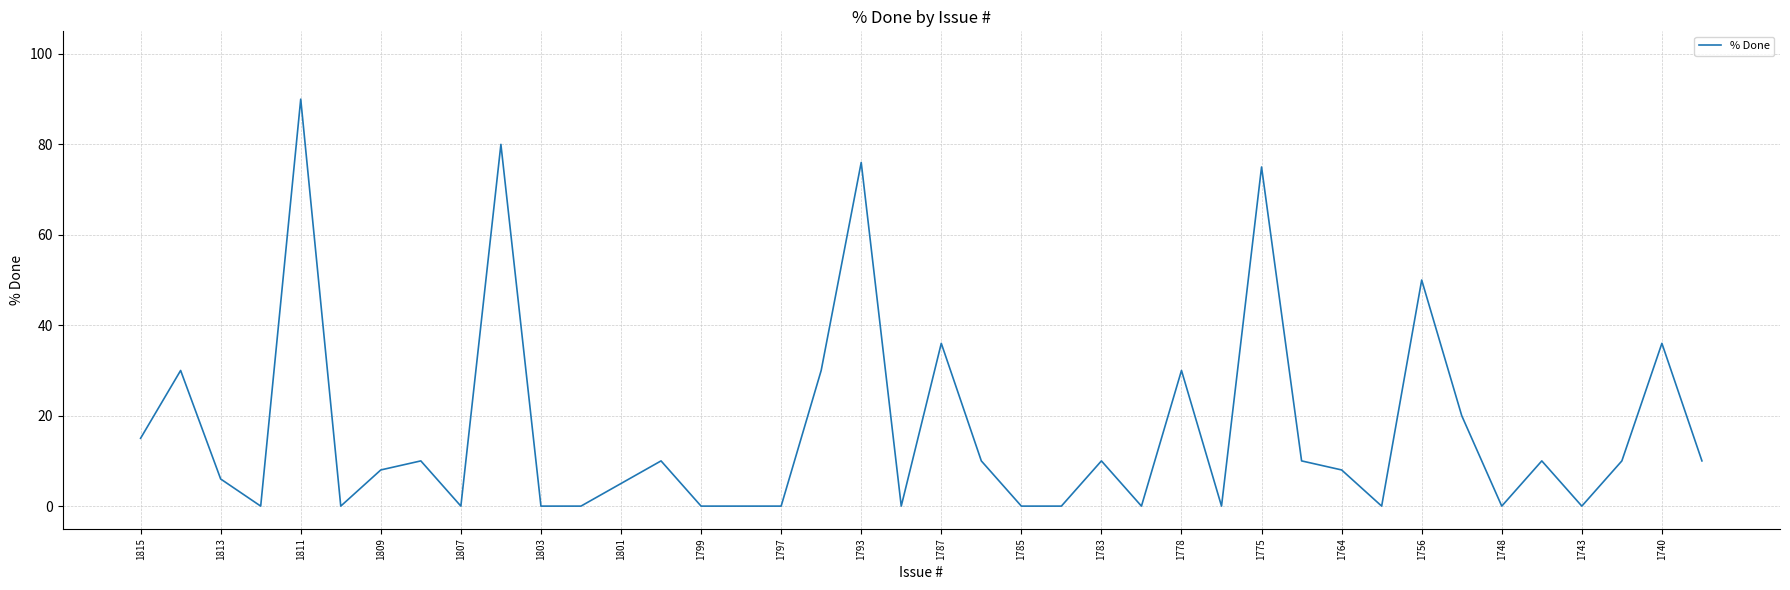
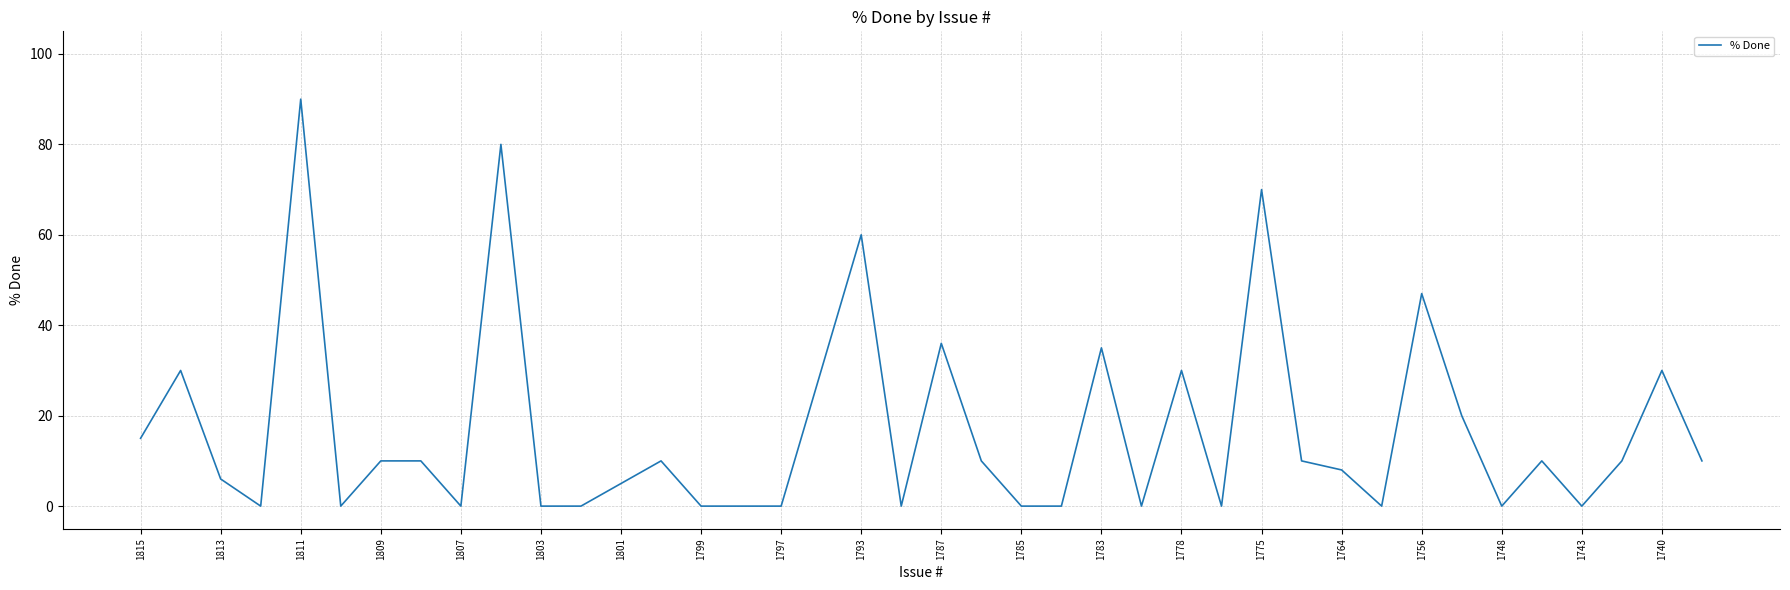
  {
    "1815": 15,
    "1813": 6,
    "1811": 90,
-   "1809": 8,
+   "1809": 10,
    "1807": 0,
    "1803": 0,
    "1801": 5,
    "1799": 0,
    "1797": 0,
-   "1793": 76,
+   "1793": 60,
    "1787": 36,
    "1785": 0,
-   "1783": 10,
+   "1783": 35,
    "1778": 30,
-   "1775": 75,
+   "1775": 70,
    "1764": 8,
-   "1756": 50,
+   "1756": 47,
    "1748": 0,
    "1743": 0,
-   "1740": 36
+   "1740": 30
  }
